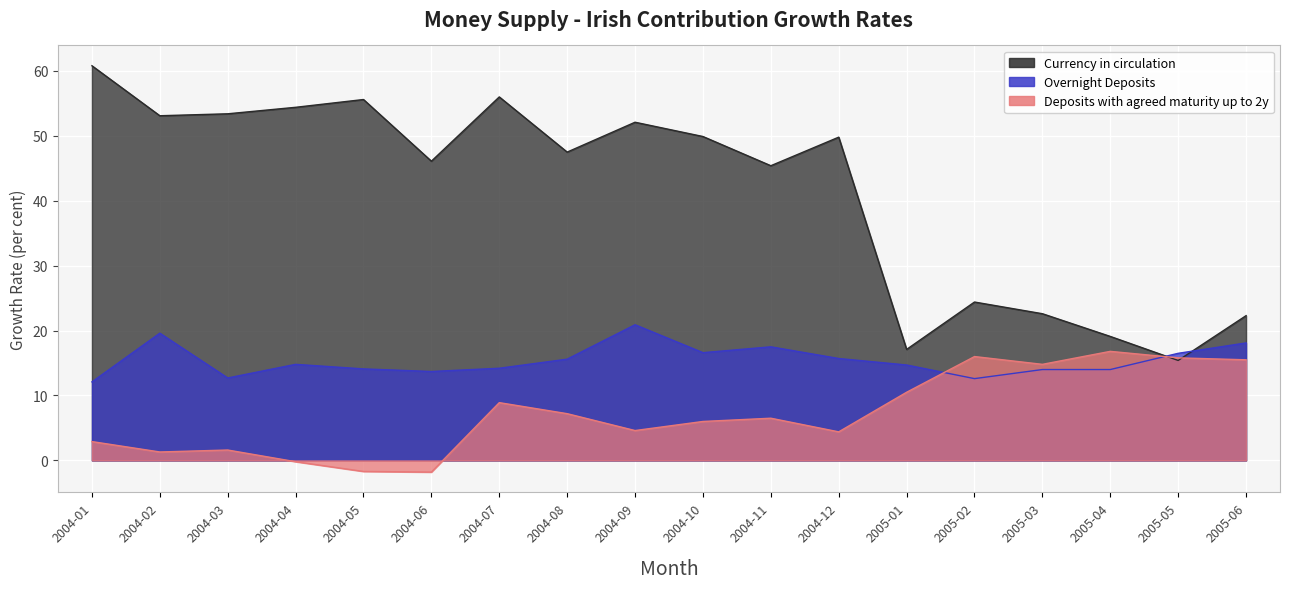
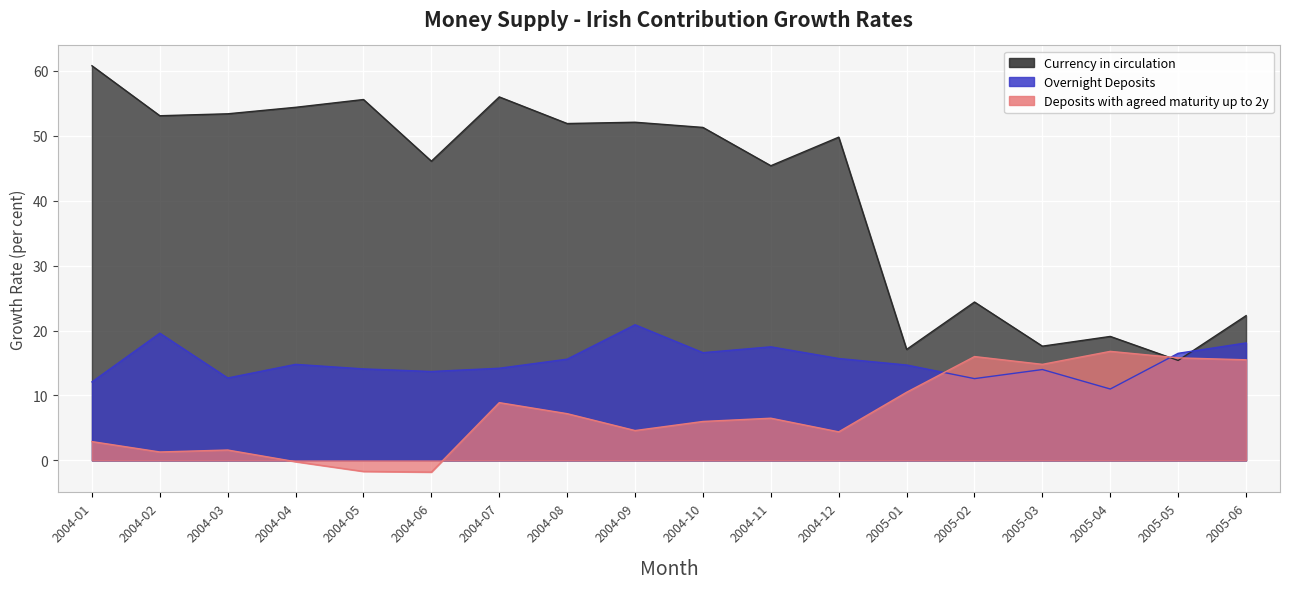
  {
    "Currency in circulation": {
      "2004-01": 61,
      "2004-02": 53,
      "2004-03": 53,
      "2004-04": 54,
      "2004-05": 56,
      "2004-06": 46,
      "2004-07": 56,
-     "2004-08": 48,
+     "2004-08": 52,
      "2004-09": 52,
-     "2004-10": 50,
+     "2004-10": 51,
      "2004-11": 45,
      "2004-12": 50,
      "2005-01": 17,
      "2005-02": 24,
-     "2005-03": 23,
+     "2005-03": 18,
      "2005-04": 19,
      "2005-05": 15,
      "2005-06": 22
    },
    "Overnight Deposits": {
      "2004-01": 12,
      "2004-02": 20,
      "2004-03": 13,
      "2004-04": 15,
      "2004-05": 14,
      "2004-06": 14,
      "2004-07": 14,
      "2004-08": 16,
      "2004-09": 21,
      "2004-10": 17,
      "2004-11": 18,
      "2004-12": 16,
      "2005-01": 15,
      "2005-02": 13,
      "2005-03": 14,
-     "2005-04": 14,
+     "2005-04": 11,
      "2005-05": 17,
      "2005-06": 18
    }
  }
